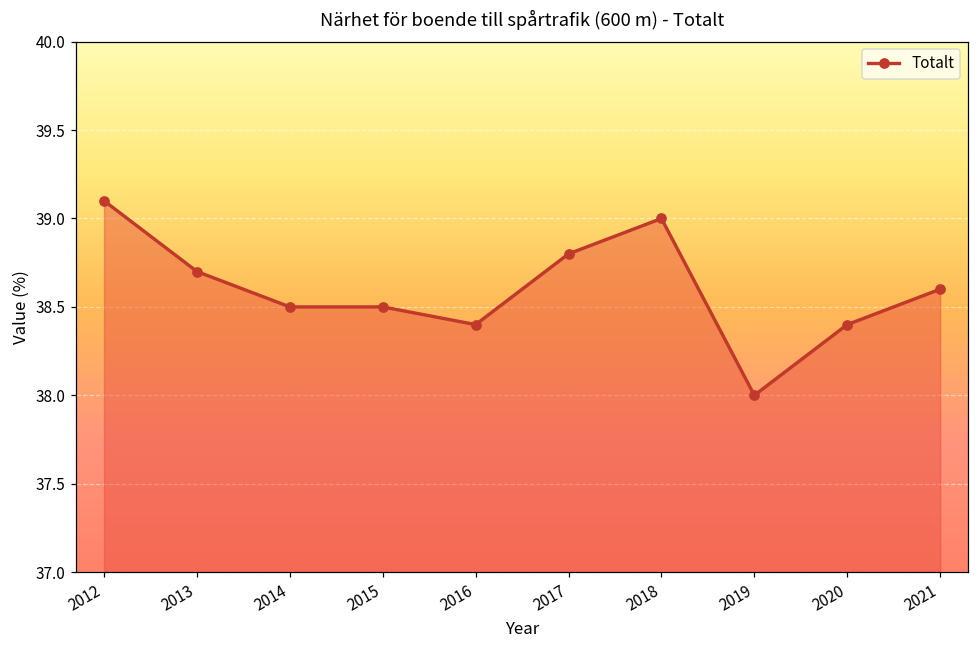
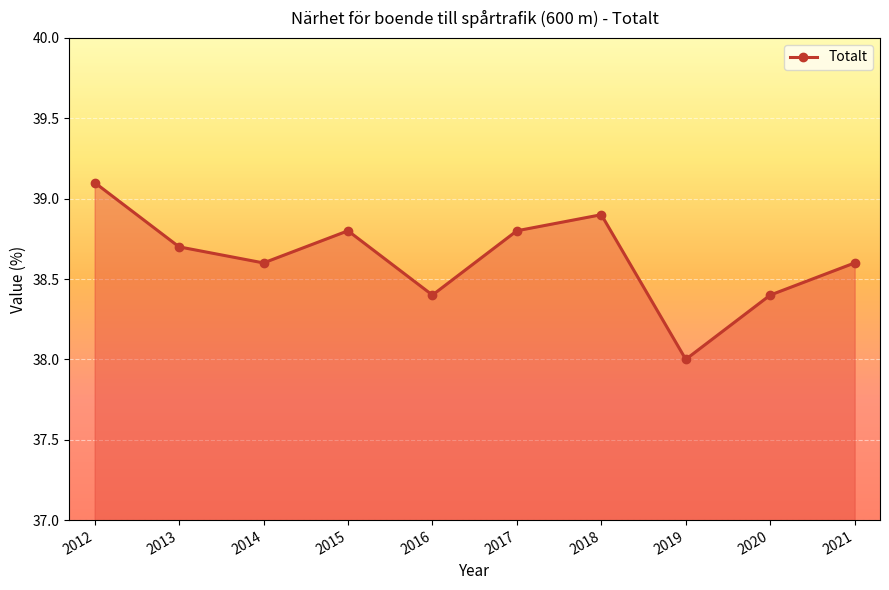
  {
    "2012": 39.1,
    "2013": 38.7,
-   "2014": 38.5,
-   "2015": 38.5,
+   "2014": 38.6,
+   "2015": 38.8,
    "2016": 38.4,
    "2017": 38.8,
-   "2018": 39.0,
+   "2018": 38.9,
    "2019": 38.0,
    "2020": 38.4,
    "2021": 38.6
  }
